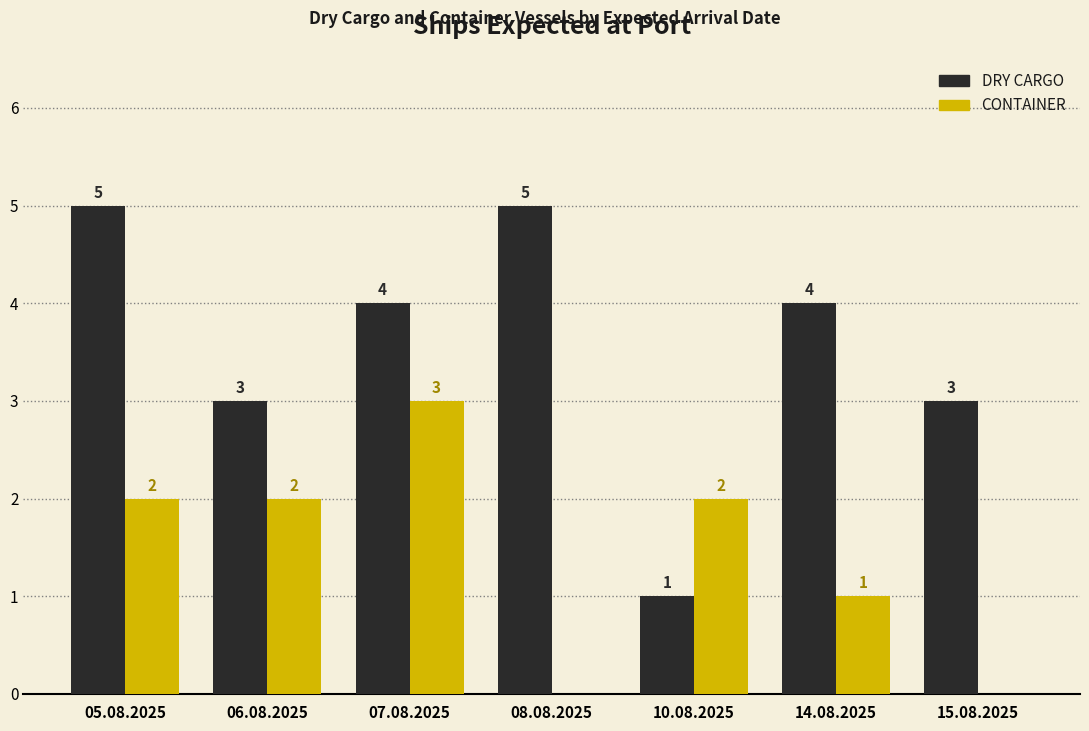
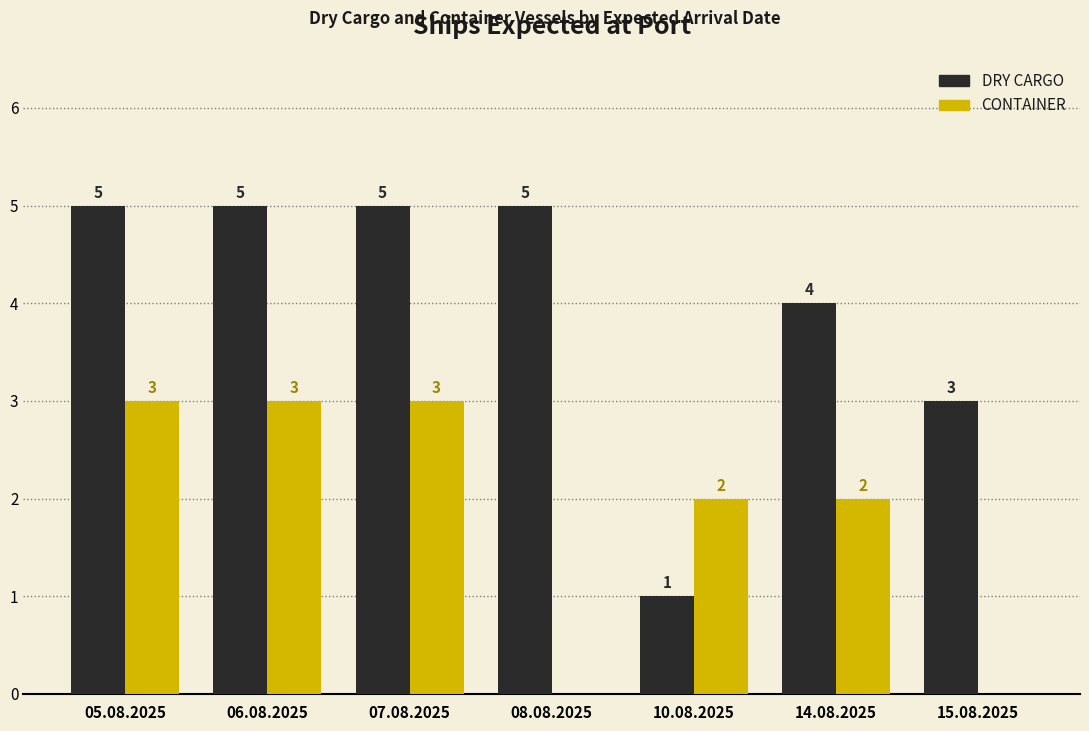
  {
    "DRY CARGO": {
      "05.08.2025": 5,
-     "06.08.2025": 3,
-     "07.08.2025": 4,
+     "06.08.2025": 5,
+     "07.08.2025": 5,
      "08.08.2025": 5,
      "10.08.2025": 1,
      "14.08.2025": 4,
      "15.08.2025": 3
    },
    "CONTAINER": {
-     "05.08.2025": 2,
-     "06.08.2025": 2,
+     "05.08.2025": 3,
+     "06.08.2025": 3,
      "07.08.2025": 3,
      "10.08.2025": 2,
-     "14.08.2025": 1
+     "14.08.2025": 2
    }
  }
